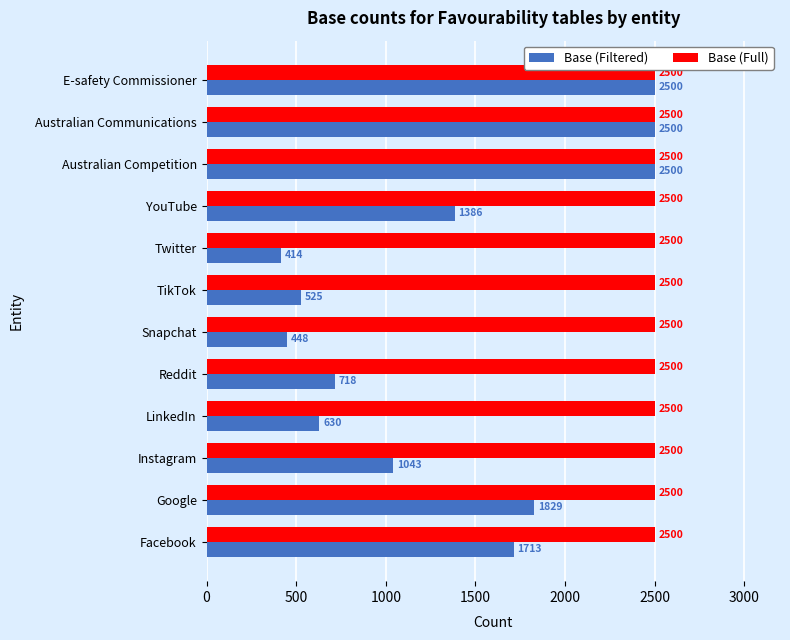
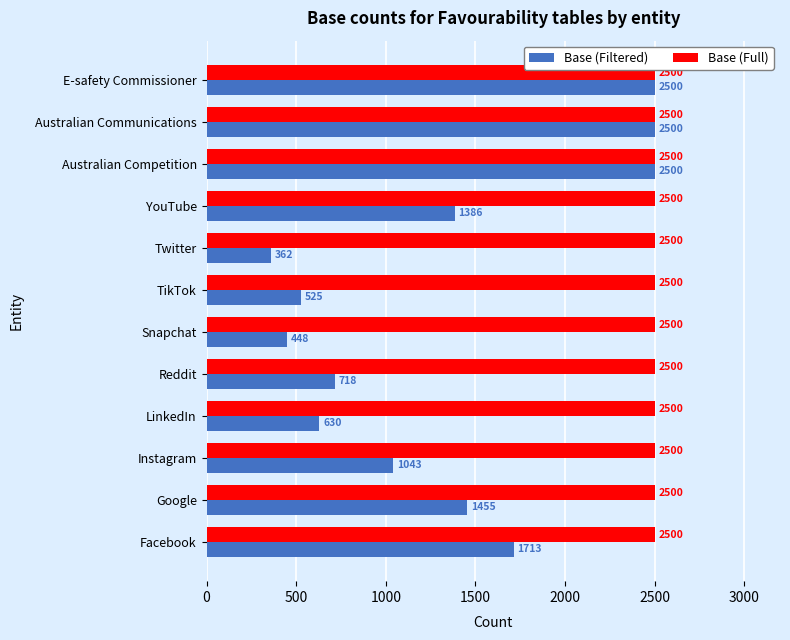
  {
    "Base (Filtered)": {
      "E-safety Commissioner": 2500,
      "Australian Communications": 2500,
      "Australian Competition": 2500,
      "YouTube": 1386,
-     "Twitter": 414,
+     "Twitter": 362,
      "TikTok": 525,
      "Snapchat": 448,
      "Reddit": 718,
      "LinkedIn": 630,
      "Instagram": 1043,
-     "Google": 1829,
+     "Google": 1455,
      "Facebook": 1713
    },
    "Base (Full)": {
      "Australian Communications": 2500,
      "Australian Competition": 2500,
      "YouTube": 2500,
      "Twitter": 2500,
      "TikTok": 2500,
      "Snapchat": 2500,
      "Reddit": 2500,
      "LinkedIn": 2500,
      "Instagram": 2500,
      "Google": 2500,
      "Facebook": 2500
    }
  }
